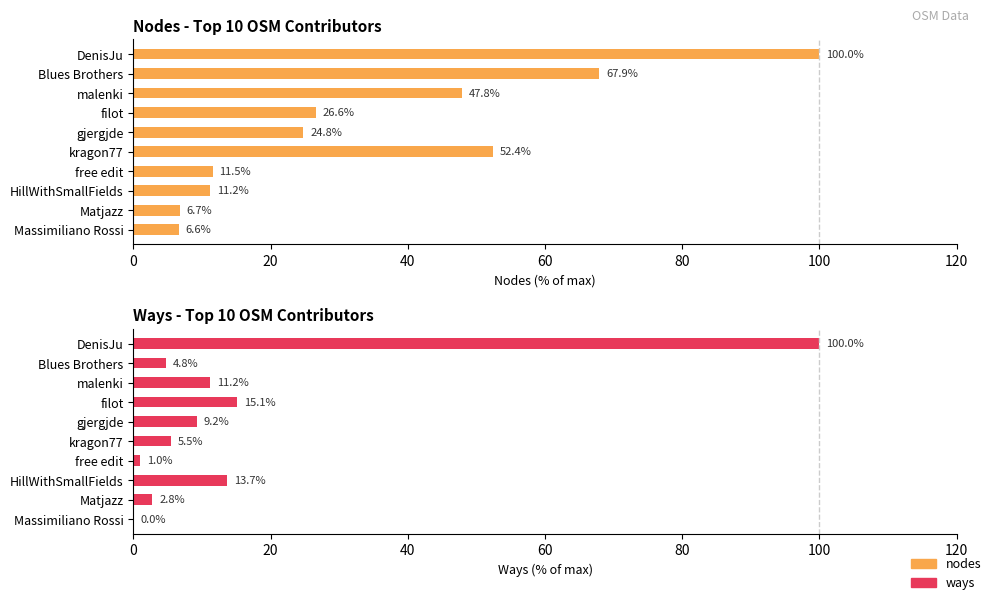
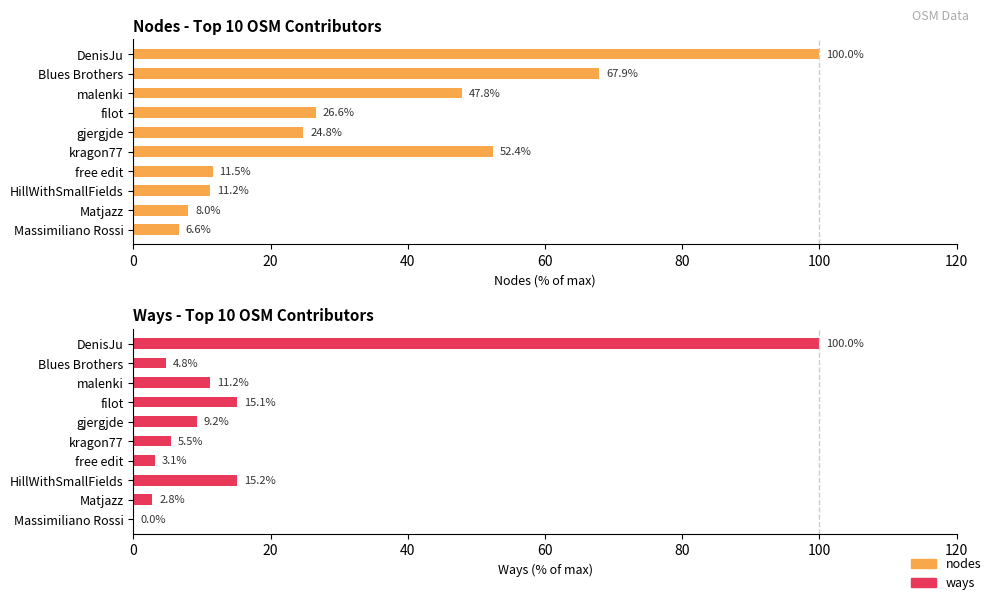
  {
    "Nodes - Top 10 OSM Contributors": {
      "DenisJu": "100.0%",
      "Blues Brothers": "67.9%",
      "malenki": "47.8%",
      "filot": "26.6%",
      "gjergjde": "24.8%",
      "kragon77": "52.4%",
      "free edit": "11.5%",
      "HillWithSmallFields": "11.2%",
-     "Matjazz": "6.7%",
+     "Matjazz": "8.0%",
      "Massimiliano Rossi": "6.6%"
    },
    "Ways - Top 10 OSM Contributors": {
      "DenisJu": "100.0%",
      "Blues Brothers": "4.8%",
      "malenki": "11.2%",
      "filot": "15.1%",
      "gjergjde": "9.2%",
      "kragon77": "5.5%",
-     "free edit": "1.0%",
-     "HillWithSmallFields": "13.7%",
+     "free edit": "3.1%",
+     "HillWithSmallFields": "15.2%",
      "Matjazz": "2.8%",
      "Massimiliano Rossi": "0.0%"
    }
  }
